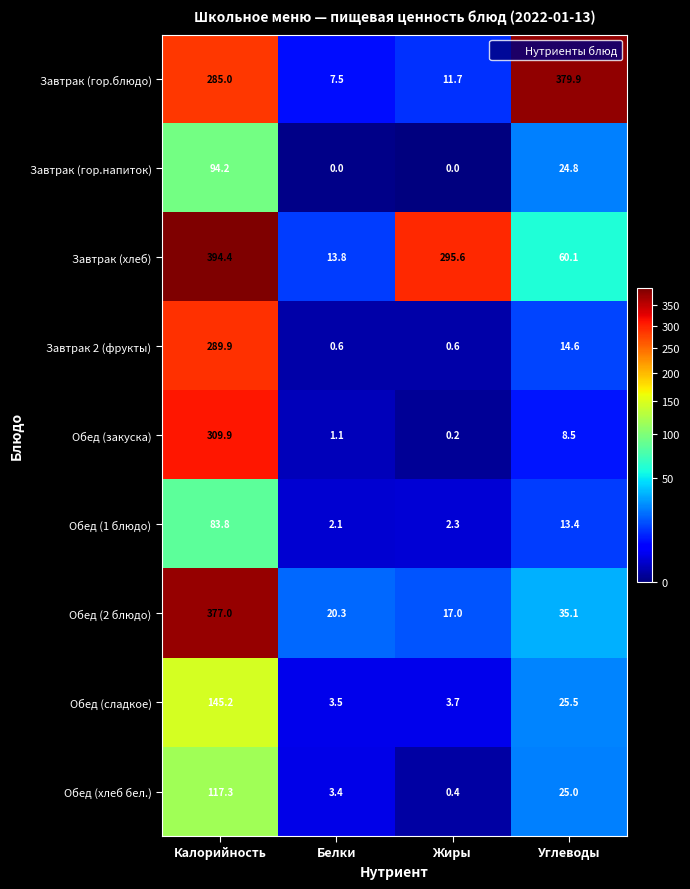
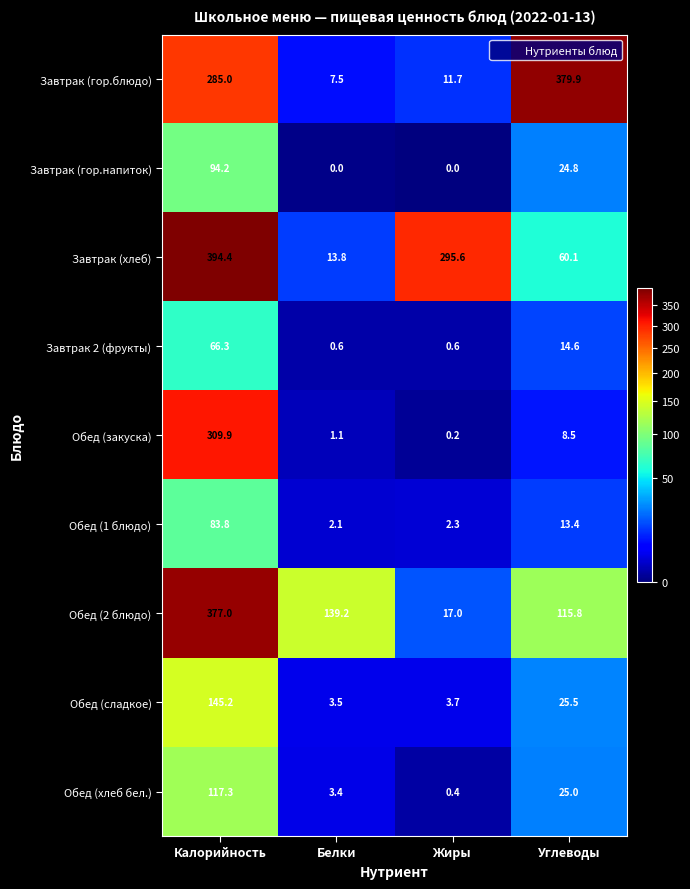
  {
    "Завтрак (гор.блюдо)": {
      "Калорийность": 285.0,
      "Белки": 7.5,
      "Жиры": 11.7,
      "Углеводы": 379.9
    },
    "Завтрак (гор.напиток)": {
      "Калорийность": 94.2,
      "Белки": 0.0,
      "Жиры": 0.0,
      "Углеводы": 24.8
    },
    "Завтрак (хлеб)": {
      "Калорийность": 394.4,
      "Белки": 13.8,
      "Жиры": 295.6,
      "Углеводы": 60.1
    },
    "Завтрак 2 (фрукты)": {
-     "Калорийность": 289.9,
+     "Калорийность": 66.3,
      "Белки": 0.6,
      "Жиры": 0.6,
      "Углеводы": 14.6
    },
    "Обед (закуска)": {
      "Калорийность": 309.9,
      "Белки": 1.1,
      "Жиры": 0.2,
      "Углеводы": 8.5
    },
    "Обед (1 блюдо)": {
      "Калорийность": 83.8,
      "Белки": 2.1,
      "Жиры": 2.3,
      "Углеводы": 13.4
    },
    "Обед (2 блюдо)": {
      "Калорийность": 377.0,
-     "Белки": 20.3,
+     "Белки": 139.2,
      "Жиры": 17.0,
-     "Углеводы": 35.1
+     "Углеводы": 115.8
    },
    "Обед (сладкое)": {
      "Калорийность": 145.2,
      "Белки": 3.5,
      "Жиры": 3.7,
      "Углеводы": 25.5
    },
    "Обед (хлеб бел.)": {
      "Калорийность": 117.3,
      "Белки": 3.4,
      "Жиры": 0.4,
      "Углеводы": 25.0
    }
  }
